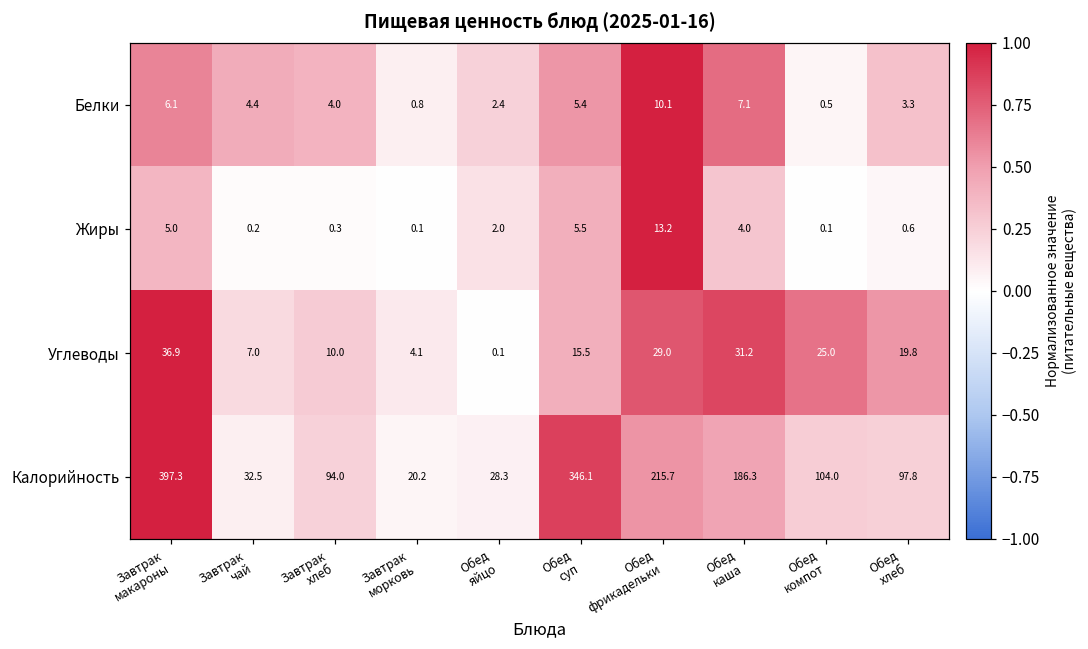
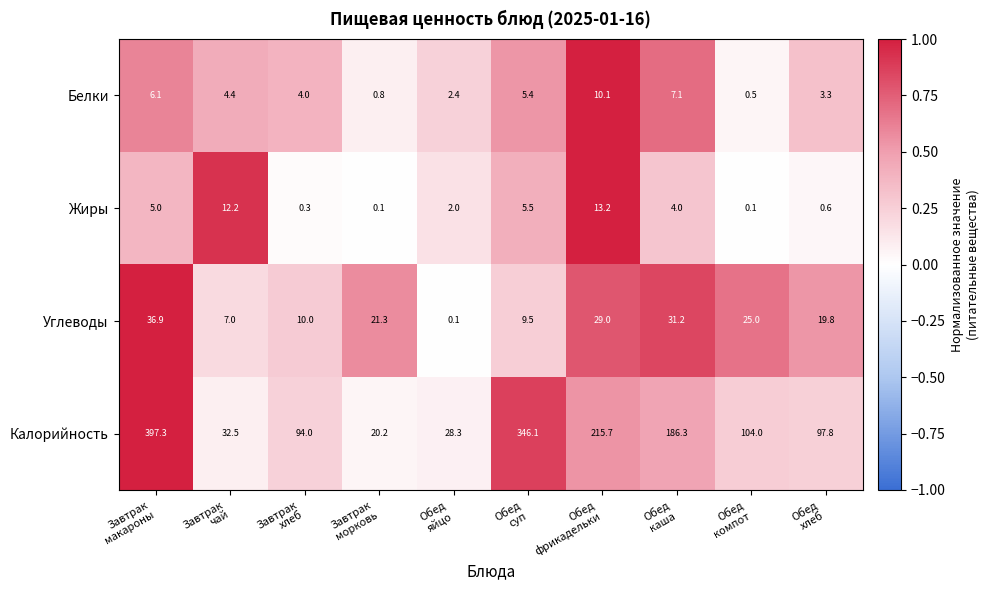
  {
    "Белки": {
      "Завтрак макароны": 6.1,
      "Завтрак чай": 4.4,
      "Завтрак хлеб": 4.0,
      "Завтрак морковь": 0.8,
      "Обед яйцо": 2.4,
      "Обед суп": 5.4,
      "Обед фрикадельки": 10.1,
      "Обед каша": 7.1,
      "Обед компот": 0.5,
      "Обед хлеб": 3.3
    },
    "Жиры": {
      "Завтрак макароны": 5.0,
-     "Завтрак чай": 0.2,
+     "Завтрак чай": 12.2,
      "Завтрак хлеб": 0.3,
      "Завтрак морковь": 0.1,
      "Обед яйцо": 2.0,
      "Обед суп": 5.5,
      "Обед фрикадельки": 13.2,
      "Обед каша": 4.0,
      "Обед компот": 0.1,
      "Обед хлеб": 0.6
    },
    "Углеводы": {
      "Завтрак макароны": 36.9,
      "Завтрак чай": 7.0,
      "Завтрак хлеб": 10.0,
-     "Завтрак морковь": 4.1,
+     "Завтрак морковь": 21.3,
      "Обед яйцо": 0.1,
-     "Обед суп": 15.5,
+     "Обед суп": 9.5,
      "Обед фрикадельки": 29.0,
      "Обед каша": 31.2,
      "Обед компот": 25.0,
      "Обед хлеб": 19.8
    },
    "Калорийность": {
      "Завтрак макароны": 397.3,
      "Завтрак чай": 32.5,
      "Завтрак хлеб": 94.0,
      "Завтрак морковь": 20.2,
      "Обед яйцо": 28.3,
      "Обед суп": 346.1,
      "Обед фрикадельки": 215.7,
      "Обед каша": 186.3,
      "Обед компот": 104.0,
      "Обед хлеб": 97.8
    }
  }
